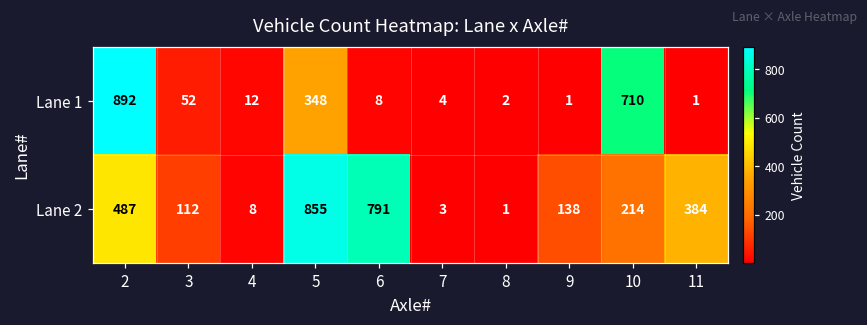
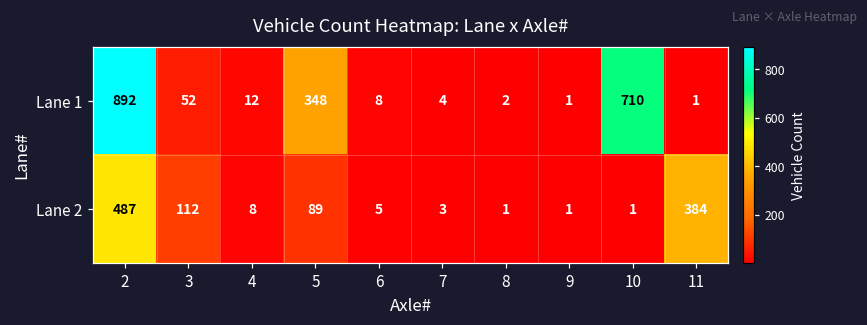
  {
    "Lane 1": {
      "2": 892,
      "3": 52,
      "4": 12,
      "5": 348,
      "6": 8,
      "7": 4,
      "8": 2,
      "9": 1,
      "10": 710,
      "11": 1
    },
    "Lane 2": {
      "2": 487,
      "3": 112,
      "4": 8,
-     "5": 855,
-     "6": 791,
+     "5": 89,
+     "6": 5,
      "7": 3,
      "8": 1,
-     "9": 138,
-     "10": 214,
+     "9": 1,
+     "10": 1,
      "11": 384
    }
  }
